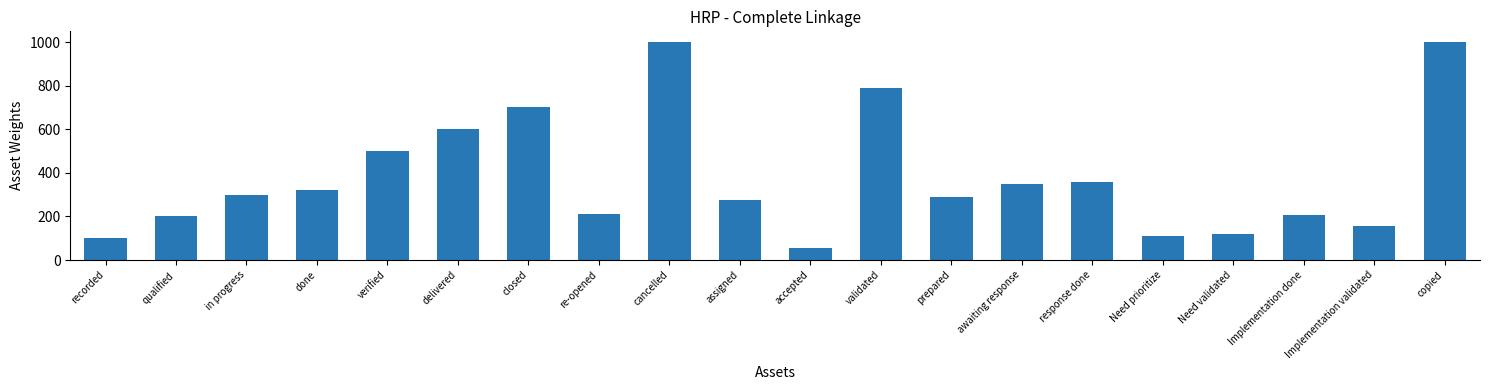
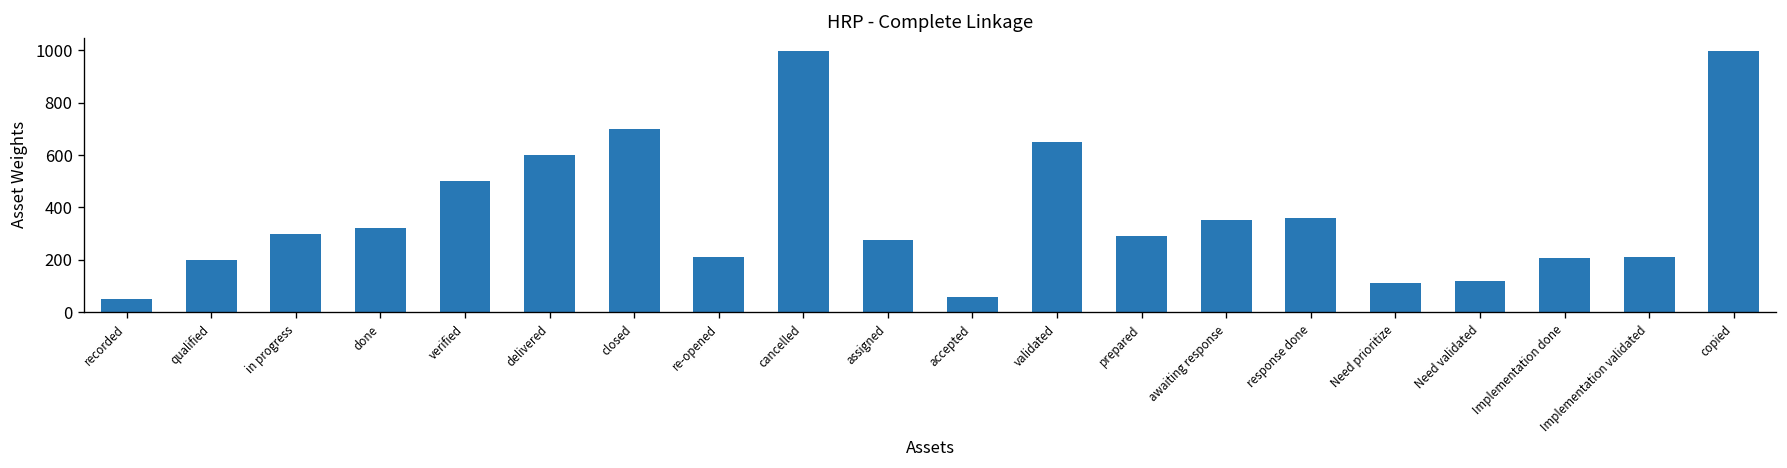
  {
-   "recorded": 100,
+   "recorded": 50,
    "qualified": 200,
    "in progress": 300,
    "done": 320,
    "verified": 500,
    "delivered": 600,
    "closed": 700,
    "re-opened": 210,
    "cancelled": 1000,
    "assigned": 280,
    "accepted": 60,
-   "validated": 790,
+   "validated": 650,
    "prepared": 290,
    "awaiting response": 350,
    "response done": 360,
    "Need prioritize": 110,
    "Need validated": 120,
    "Implementation done": 210,
-   "Implementation validated": 160,
+   "Implementation validated": 210,
    "copied": 1000
  }
